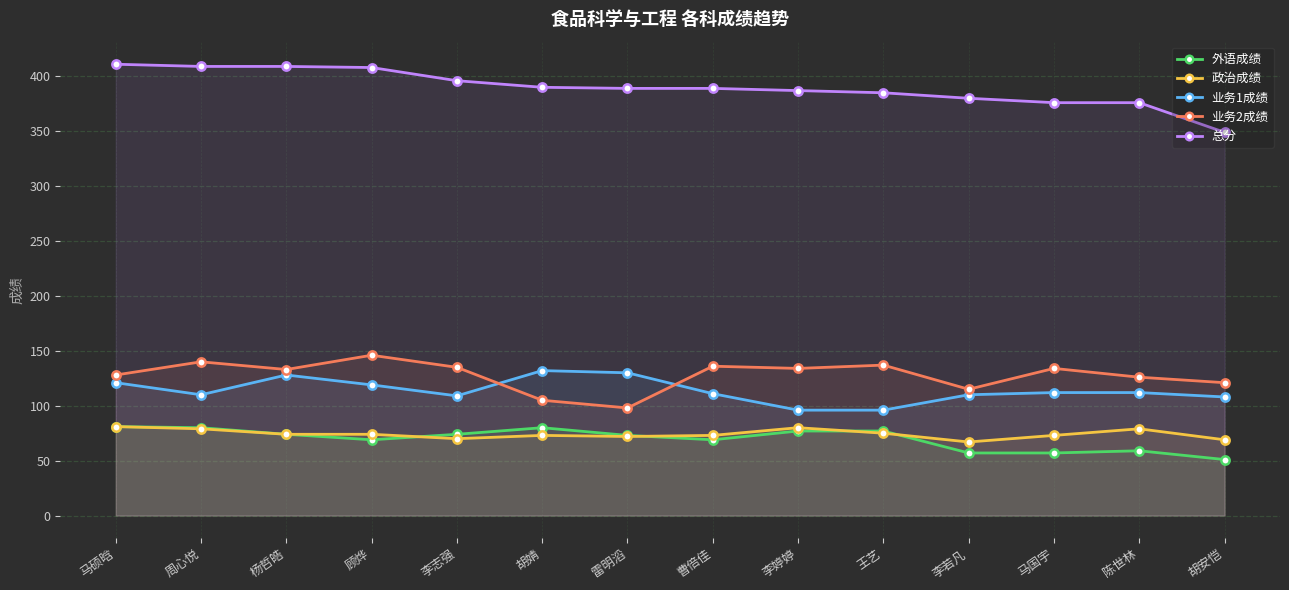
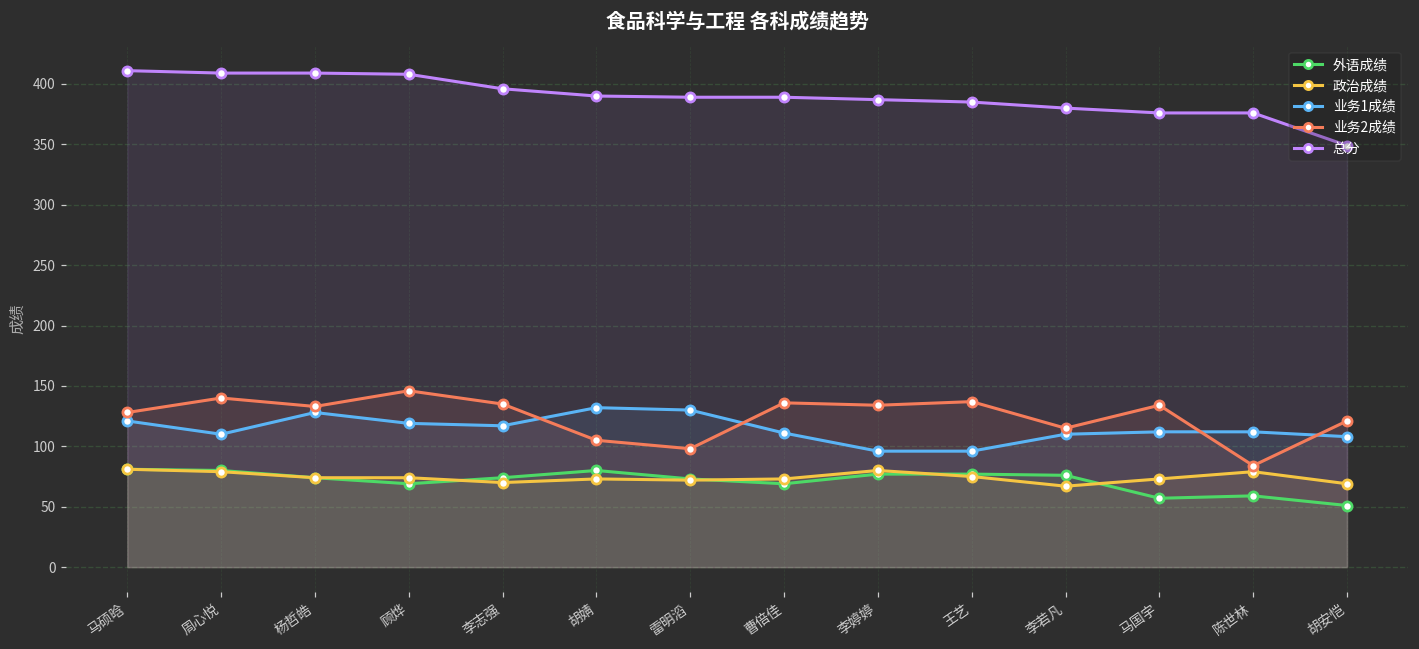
  {
    "外语成绩": {
      "顾烨": 69,
      "李志强": 74,
      "胡婧": 80,
      "曹倍佳": 69,
      "李婷婷": 77,
-     "李若凡": 57,
+     "李若凡": 76,
      "马国宇": 57,
      "陈世林": 59,
      "胡安恺": 51
    },
    "政治成绩": {
      "顾烨": 74,
      "李志强": 70,
      "胡婧": 73,
      "曹倍佳": 73,
      "李婷婷": 80,
      "李若凡": 67,
      "马国宇": 73,
      "陈世林": 79,
      "胡安恺": 69
    },
    "业务1成绩": {
      "马硕晗": 121,
      "周心悦": 110,
      "杨哲皓": 128,
      "顾烨": 119,
-     "李志强": 109,
+     "李志强": 117,
      "胡婧": 132,
      "雷明滔": 130,
      "曹倍佳": 111,
      "李婷婷": 96,
      "王艺": 96,
      "李若凡": 110,
      "马国宇": 112,
      "陈世林": 112,
      "胡安恺": 108
    },
    "业务2成绩": {
      "马硕晗": 128,
      "周心悦": 140,
      "杨哲皓": 133,
      "顾烨": 146,
      "李志强": 135,
      "胡婧": 105,
      "雷明滔": 98,
      "曹倍佳": 136,
      "李婷婷": 134,
      "王艺": 137,
      "李若凡": 115,
      "马国宇": 134,
-     "陈世林": 126,
+     "陈世林": 84,
      "胡安恺": 121
    },
    "总分": {
      "马硕晗": 411,
      "周心悦": 409,
      "杨哲皓": 409,
      "顾烨": 408,
      "李志强": 396,
      "胡婧": 390,
      "雷明滔": 389,
      "曹倍佳": 389,
      "李婷婷": 387,
      "王艺": 385,
      "李若凡": 380,
      "马国宇": 376,
      "陈世林": 376
    }
  }
